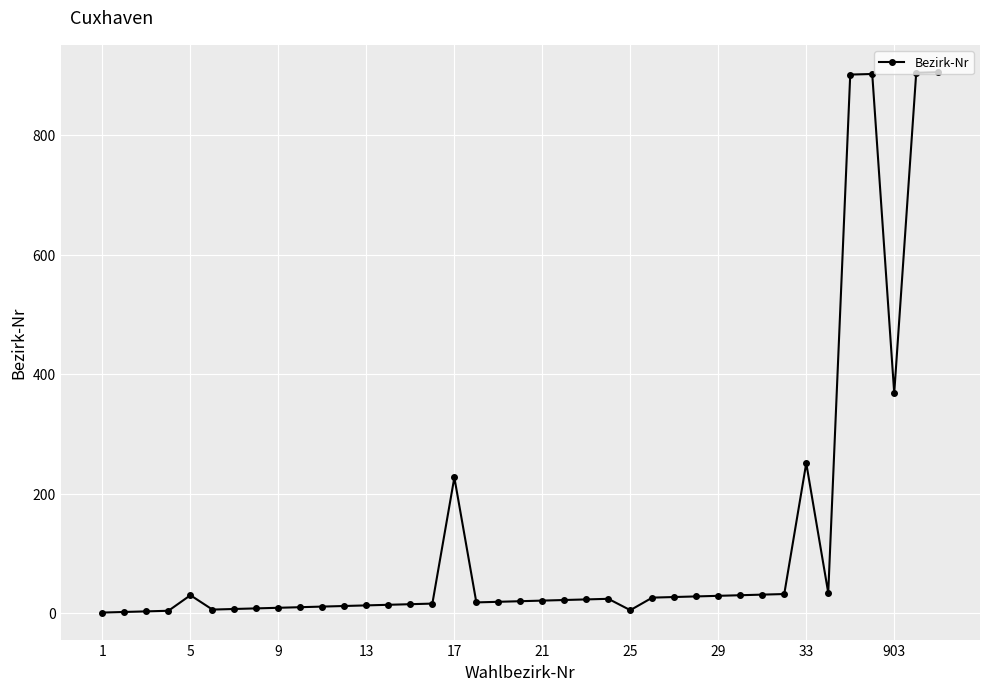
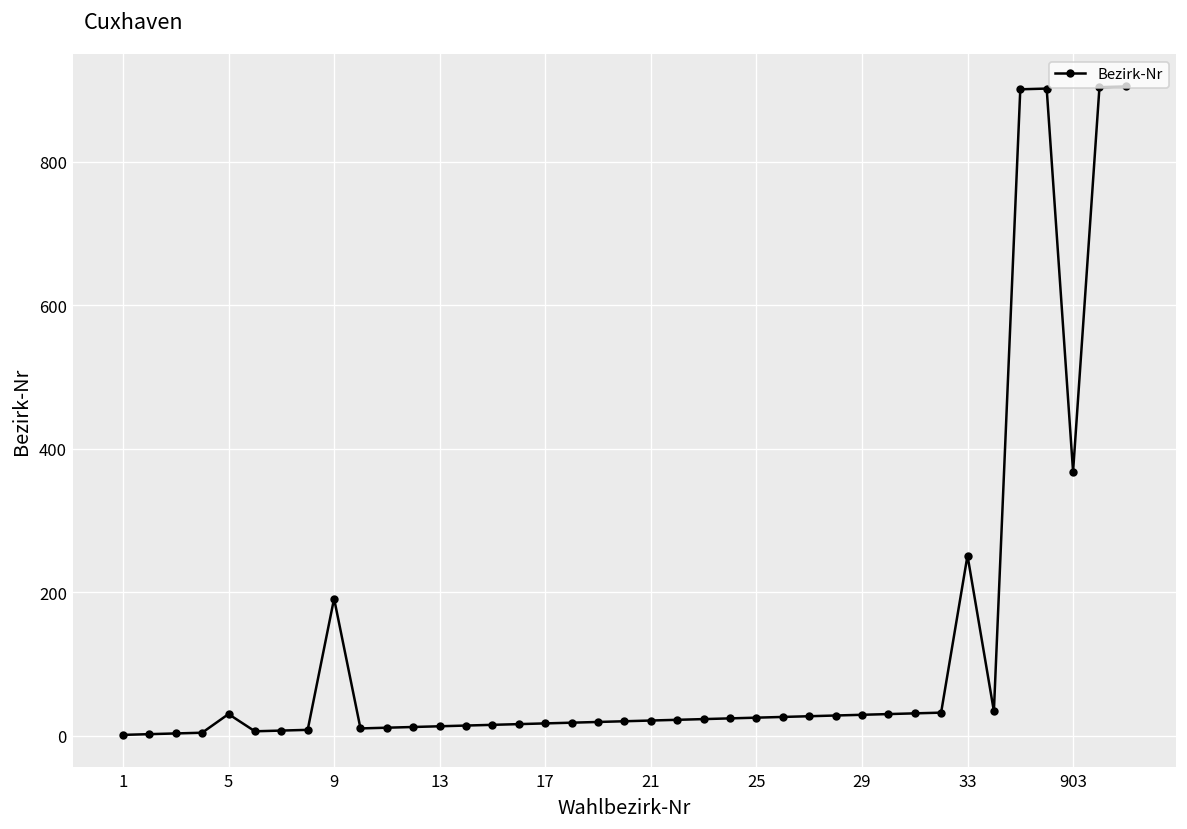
  {
    "1": 0,
    "5": 30,
-   "9": 10,
+   "9": 190,
    "13": 10,
-   "17": 230,
+   "17": 20,
    "21": 20,
-   "25": 10,
+   "25": 30,
    "29": 30,
    "33": 250,
    "903": 370
  }
